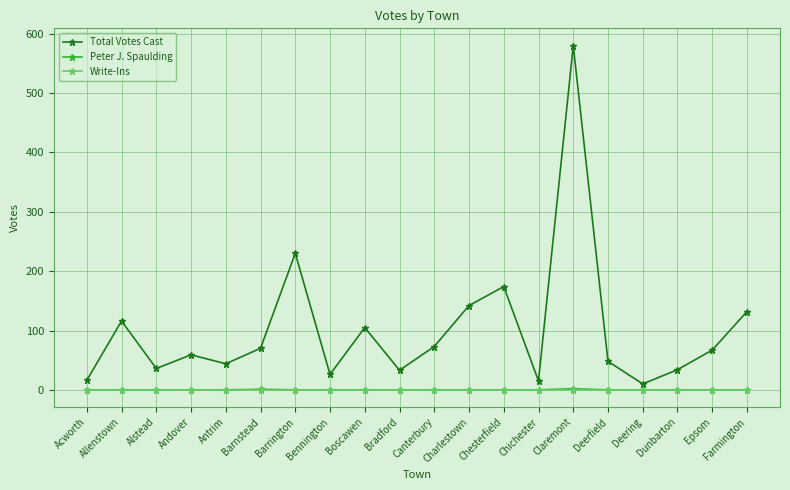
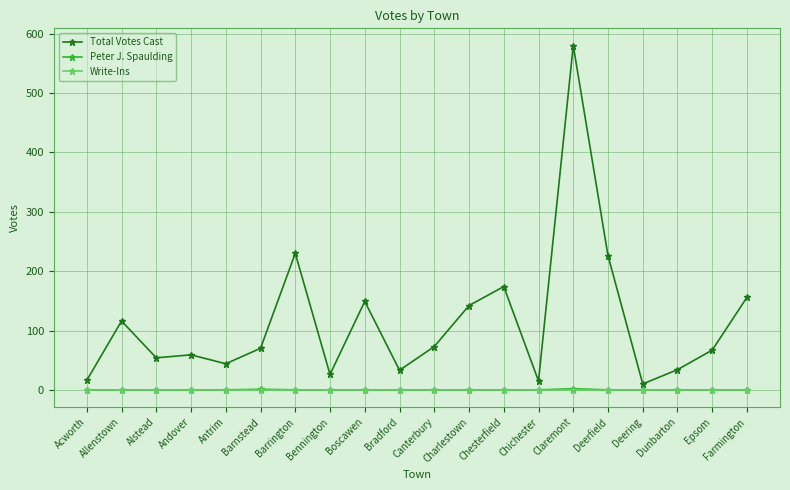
  {
    "Total Votes Cast": {
      "Acworth": 20,
      "Allenstown": 120,
-     "Alstead": 40,
+     "Alstead": 50,
      "Andover": 60,
      "Antrim": 40,
      "Barnstead": 70,
      "Barrington": 230,
      "Bennington": 30,
-     "Boscawen": 110,
+     "Boscawen": 150,
      "Bradford": 30,
      "Canterbury": 70,
      "Charlestown": 140,
      "Chesterfield": 170,
      "Chichester": 20,
      "Claremont": 580,
-     "Deerfield": 50,
+     "Deerfield": 230,
      "Deering": 10,
      "Dunbarton": 30,
      "Epsom": 70,
-     "Farmington": 130
+     "Farmington": 160
    }
  }
